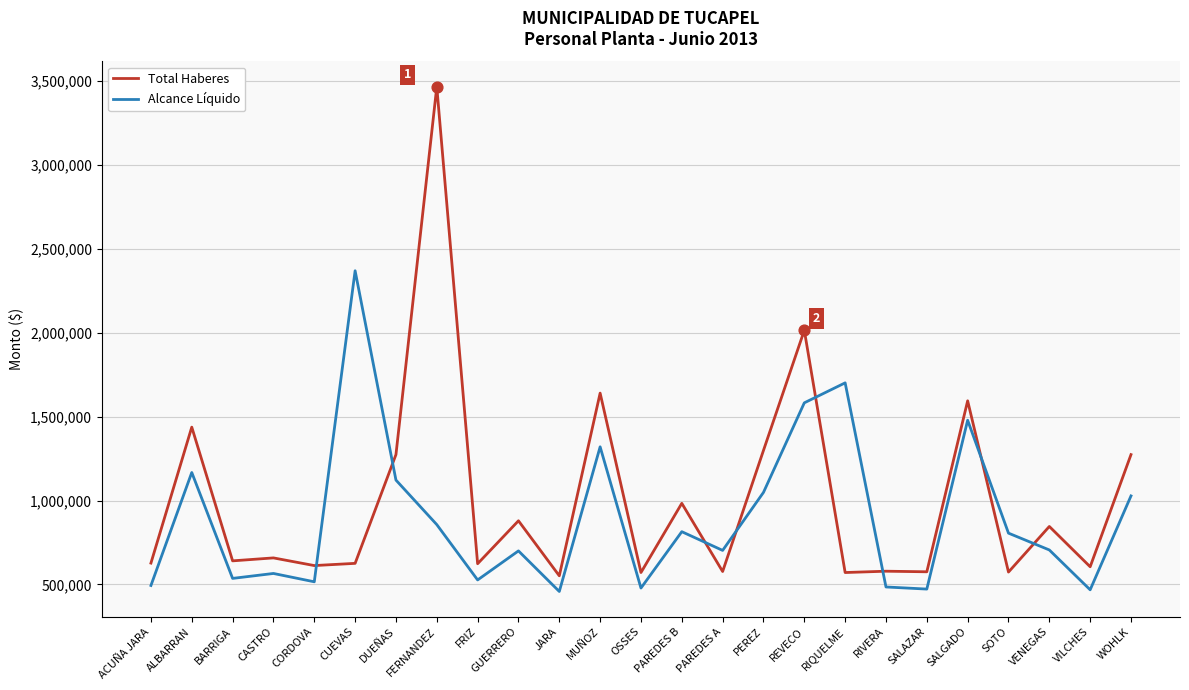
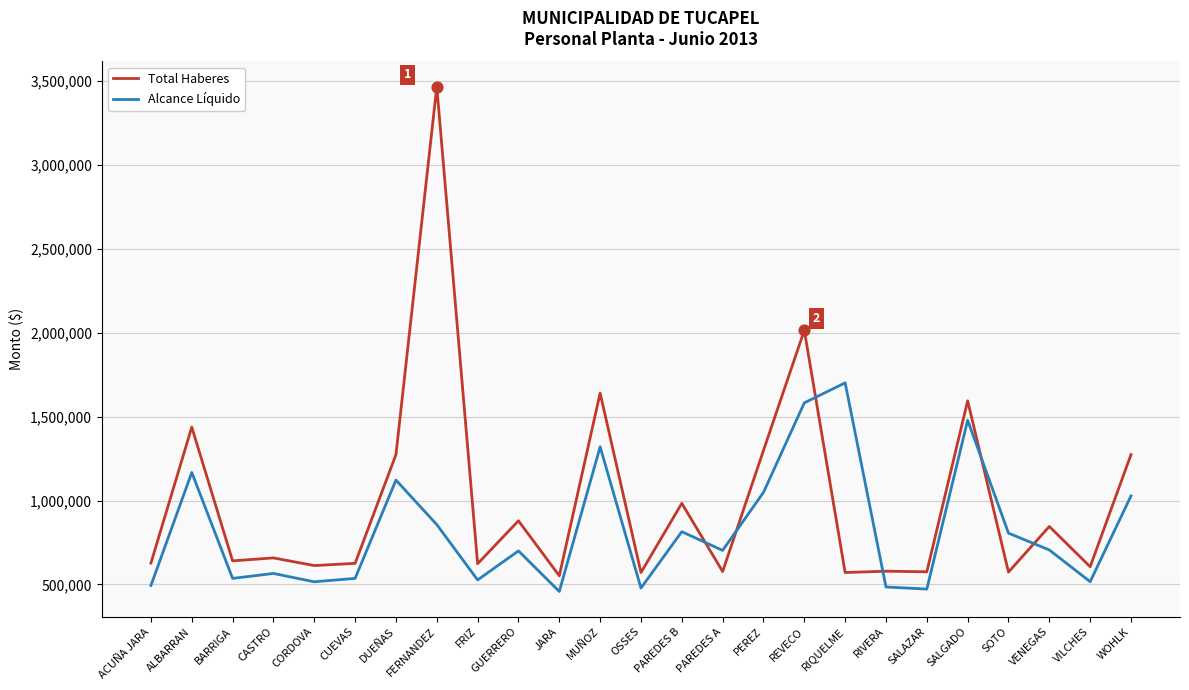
  {
    "Alcance Líquido": {
      "ACUÑA JARA": "490,000",
      "ALBARRAN": "1,170,000",
      "BARRIGA": "540,000",
      "CASTRO": "570,000",
      "CORDOVA": "520,000",
-     "CUEVAS": "2,370,000",
+     "CUEVAS": "540,000",
      "DUEÑAS": "1,120,000",
      "FERNANDEZ": "860,000",
      "FRIZ": "530,000",
      "GUERRERO": "700,000",
      "JARA": "460,000",
      "MUÑOZ": "1,320,000",
      "OSSES": "480,000",
      "PAREDES B": "810,000",
      "PAREDES A": "700,000",
      "PEREZ": "1,050,000",
      "REVECO": "1,580,000",
      "RIQUELME": "1,700,000",
      "RIVERA": "480,000",
      "SALAZAR": "470,000",
      "SALGADO": "1,480,000",
      "SOTO": "810,000",
      "VENEGAS": "710,000",
-     "VILCHES": "470,000",
+     "VILCHES": "520,000",
      "WOHLK": "1,030,000"
    }
  }
